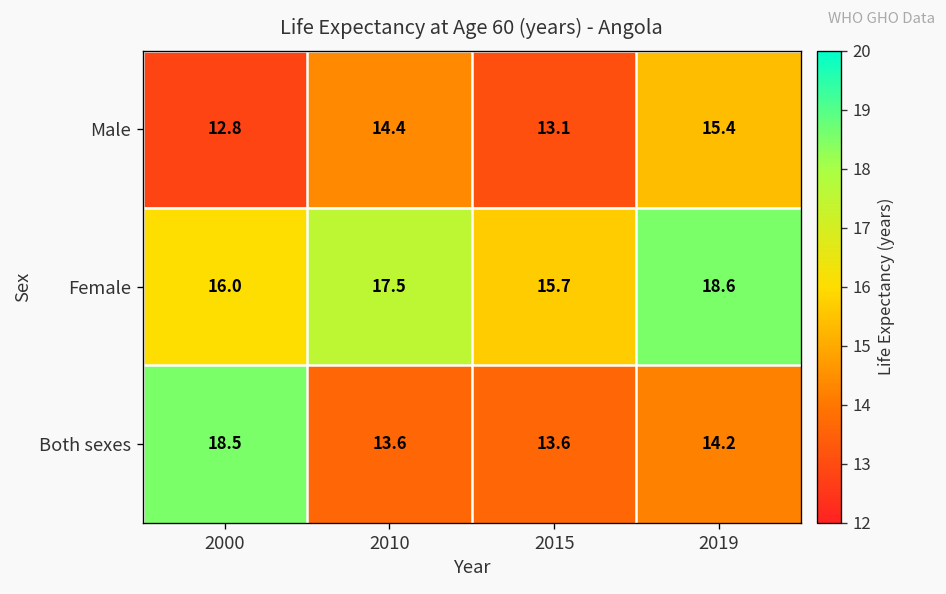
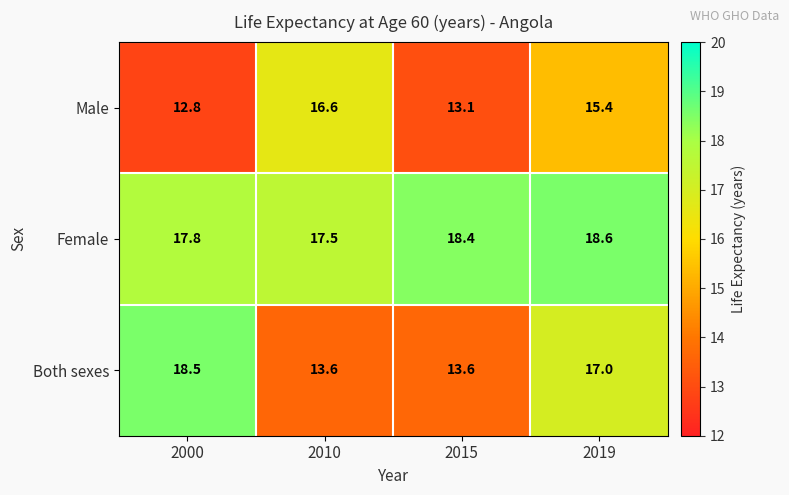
  {
    "Male": {
      "2000": 12.8,
-     "2010": 14.4,
+     "2010": 16.6,
      "2015": 13.1,
      "2019": 15.4
    },
    "Female": {
-     "2000": 16.0,
+     "2000": 17.8,
      "2010": 17.5,
-     "2015": 15.7,
+     "2015": 18.4,
      "2019": 18.6
    },
    "Both sexes": {
      "2000": 18.5,
      "2010": 13.6,
      "2015": 13.6,
-     "2019": 14.2
+     "2019": 17.0
    }
  }
